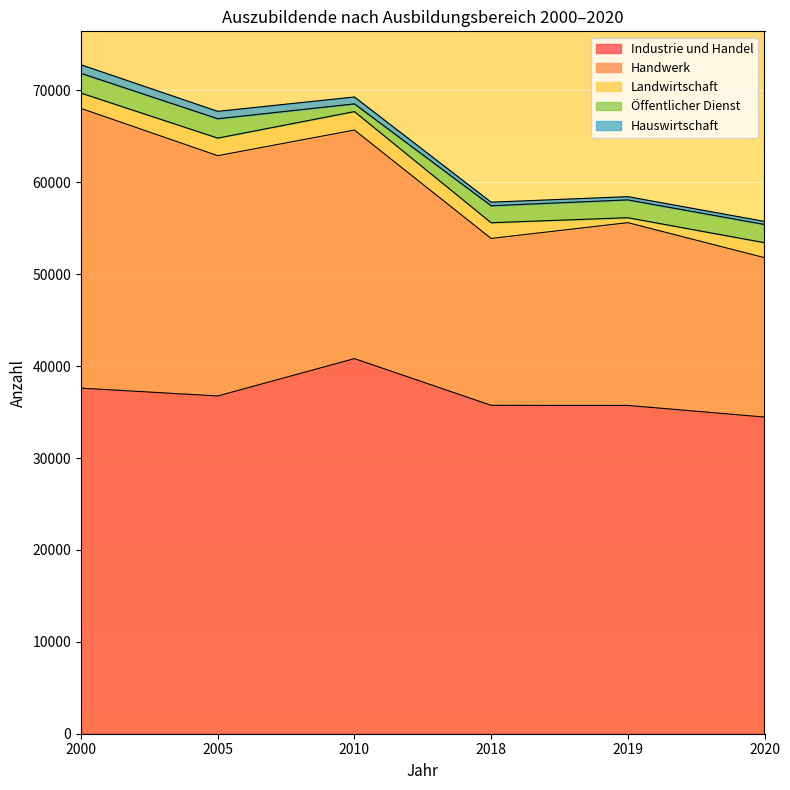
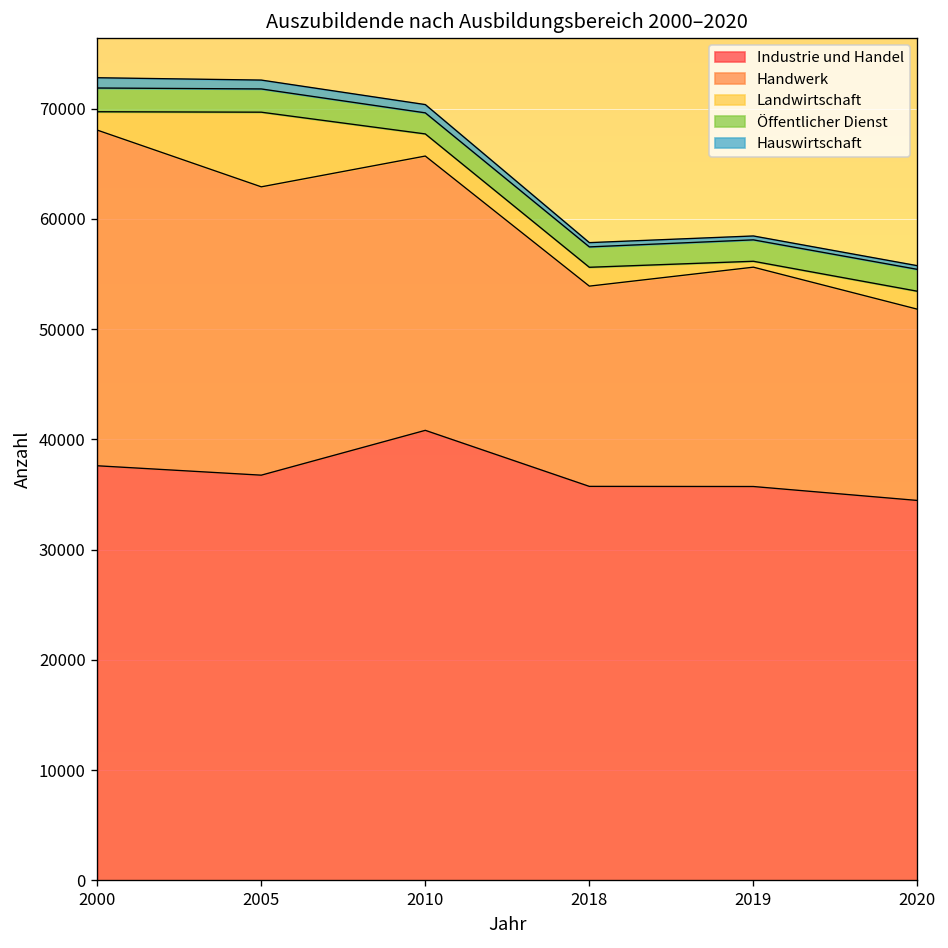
  {
    "Industrie und Handel": {
      "2000": 38000,
      "2005": 37000,
      "2010": 41000,
      "2018": 36000,
      "2019": 36000,
      "2020": 34000
    },
    "Handwerk": {
      "2000": 30000,
      "2005": 26000,
      "2010": 25000,
      "2018": 18000,
      "2019": 20000,
      "2020": 17000
    },
    "Landwirtschaft": {
      "2000": 2000,
-     "2005": 2000,
+     "2005": 7000,
      "2010": 2000,
      "2018": 2000,
      "2019": 1000,
      "2020": 2000
    },
    "Öffentlicher Dienst": {
      "2000": 2000,
      "2005": 2000,
-     "2010": 1000,
+     "2010": 2000,
      "2018": 2000,
      "2019": 2000,
      "2020": 2000
    },
    "Hauswirtschaft": {
      "2000": 1000,
      "2005": 1000,
      "2010": 1000,
      "2018": 0,
      "2019": 0,
      "2020": 0
    }
  }
